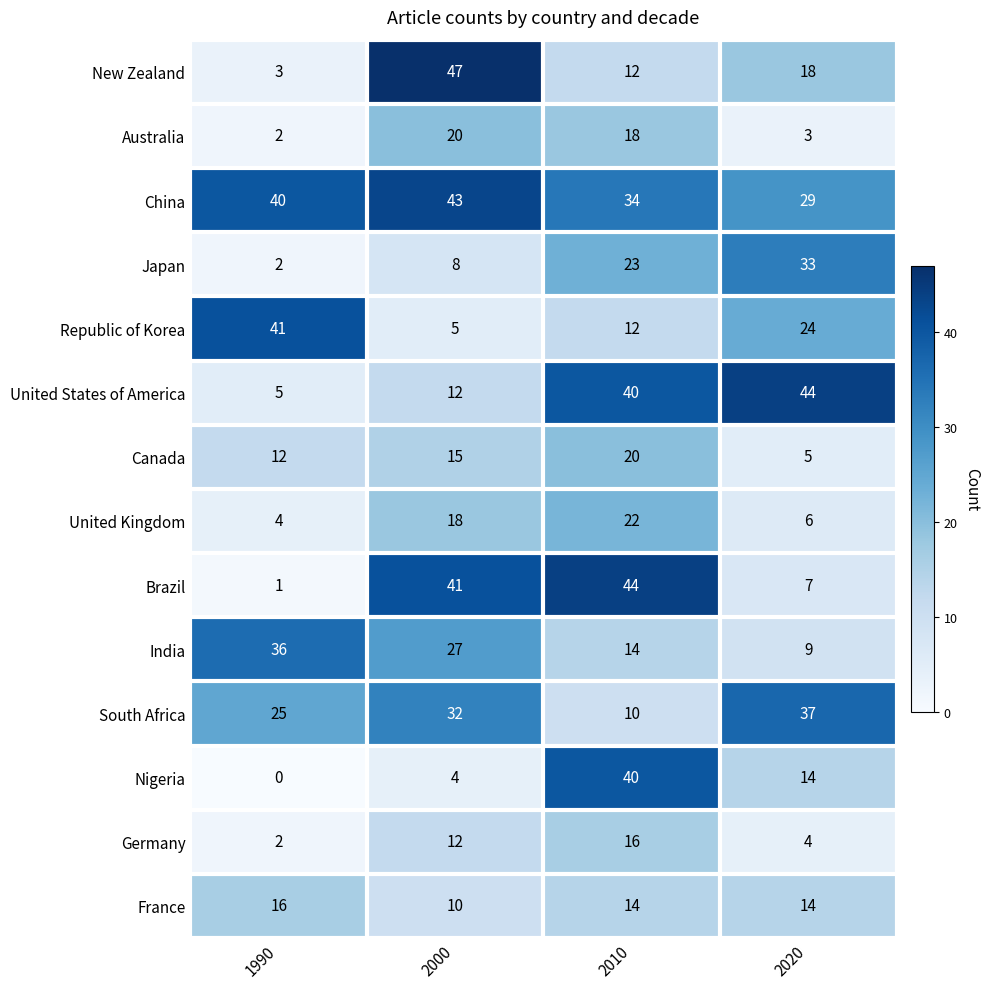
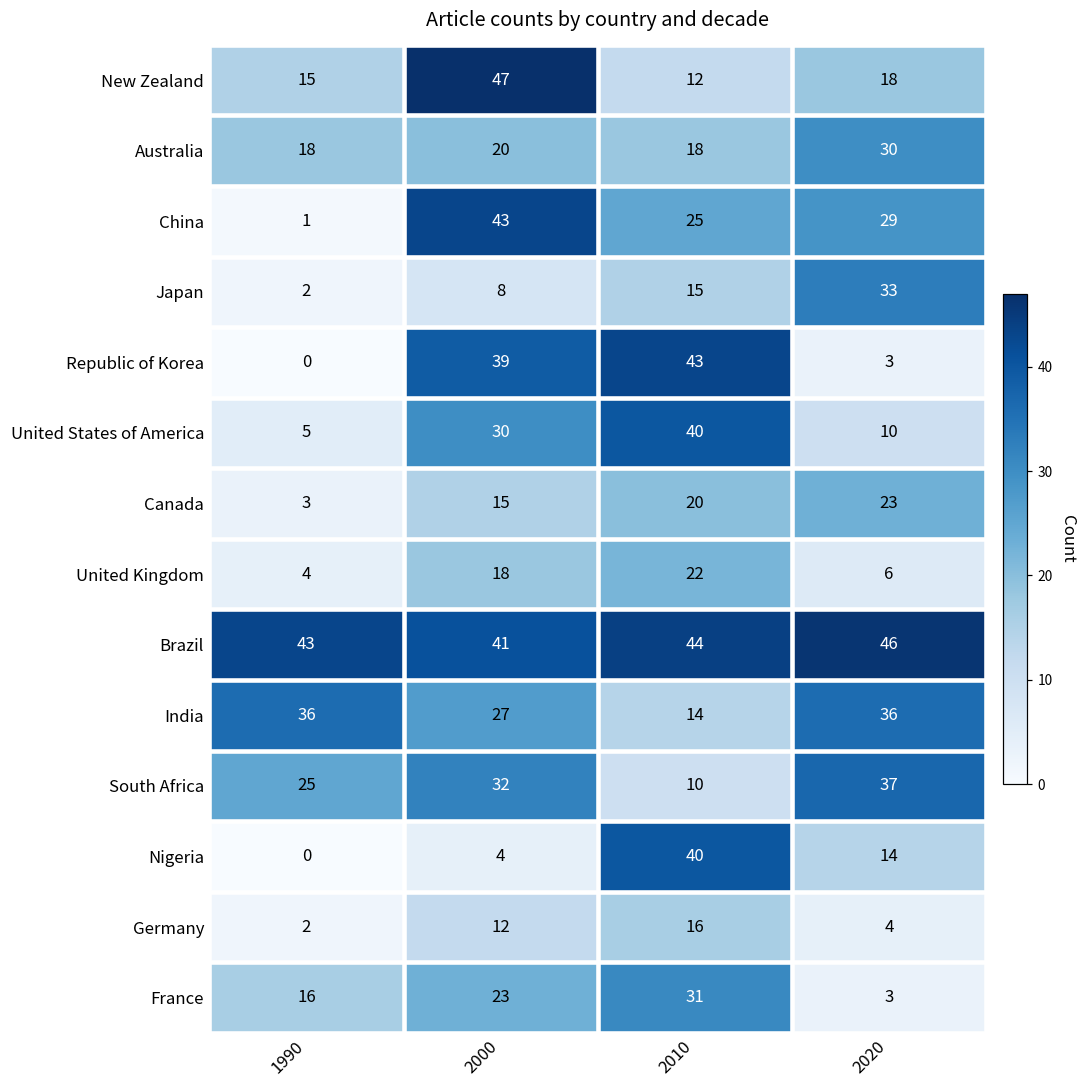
  {
    "New Zealand": {
-     "1990": 3,
+     "1990": 15,
      "2000": 47,
      "2010": 12,
      "2020": 18
    },
    "Australia": {
-     "1990": 2,
+     "1990": 18,
      "2000": 20,
      "2010": 18,
-     "2020": 3
+     "2020": 30
    },
    "China": {
-     "1990": 40,
+     "1990": 1,
      "2000": 43,
-     "2010": 34,
+     "2010": 25,
      "2020": 29
    },
    "Japan": {
      "1990": 2,
      "2000": 8,
-     "2010": 23,
+     "2010": 15,
      "2020": 33
    },
    "Republic of Korea": {
-     "1990": 41,
-     "2000": 5,
-     "2010": 12,
-     "2020": 24
+     "1990": 0,
+     "2000": 39,
+     "2010": 43,
+     "2020": 3
    },
    "United States of America": {
      "1990": 5,
-     "2000": 12,
+     "2000": 30,
      "2010": 40,
-     "2020": 44
+     "2020": 10
    },
    "Canada": {
-     "1990": 12,
+     "1990": 3,
      "2000": 15,
      "2010": 20,
-     "2020": 5
+     "2020": 23
    },
    "United Kingdom": {
      "1990": 4,
      "2000": 18,
      "2010": 22,
      "2020": 6
    },
    "Brazil": {
-     "1990": 1,
+     "1990": 43,
      "2000": 41,
      "2010": 44,
-     "2020": 7
+     "2020": 46
    },
    "India": {
      "1990": 36,
      "2000": 27,
      "2010": 14,
-     "2020": 9
+     "2020": 36
    },
    "South Africa": {
      "1990": 25,
      "2000": 32,
      "2010": 10,
      "2020": 37
    },
    "Nigeria": {
      "1990": 0,
      "2000": 4,
      "2010": 40,
      "2020": 14
    },
    "Germany": {
      "1990": 2,
      "2000": 12,
      "2010": 16,
      "2020": 4
    },
    "France": {
      "1990": 16,
-     "2000": 10,
-     "2010": 14,
-     "2020": 14
+     "2000": 23,
+     "2010": 31,
+     "2020": 3
    }
  }
